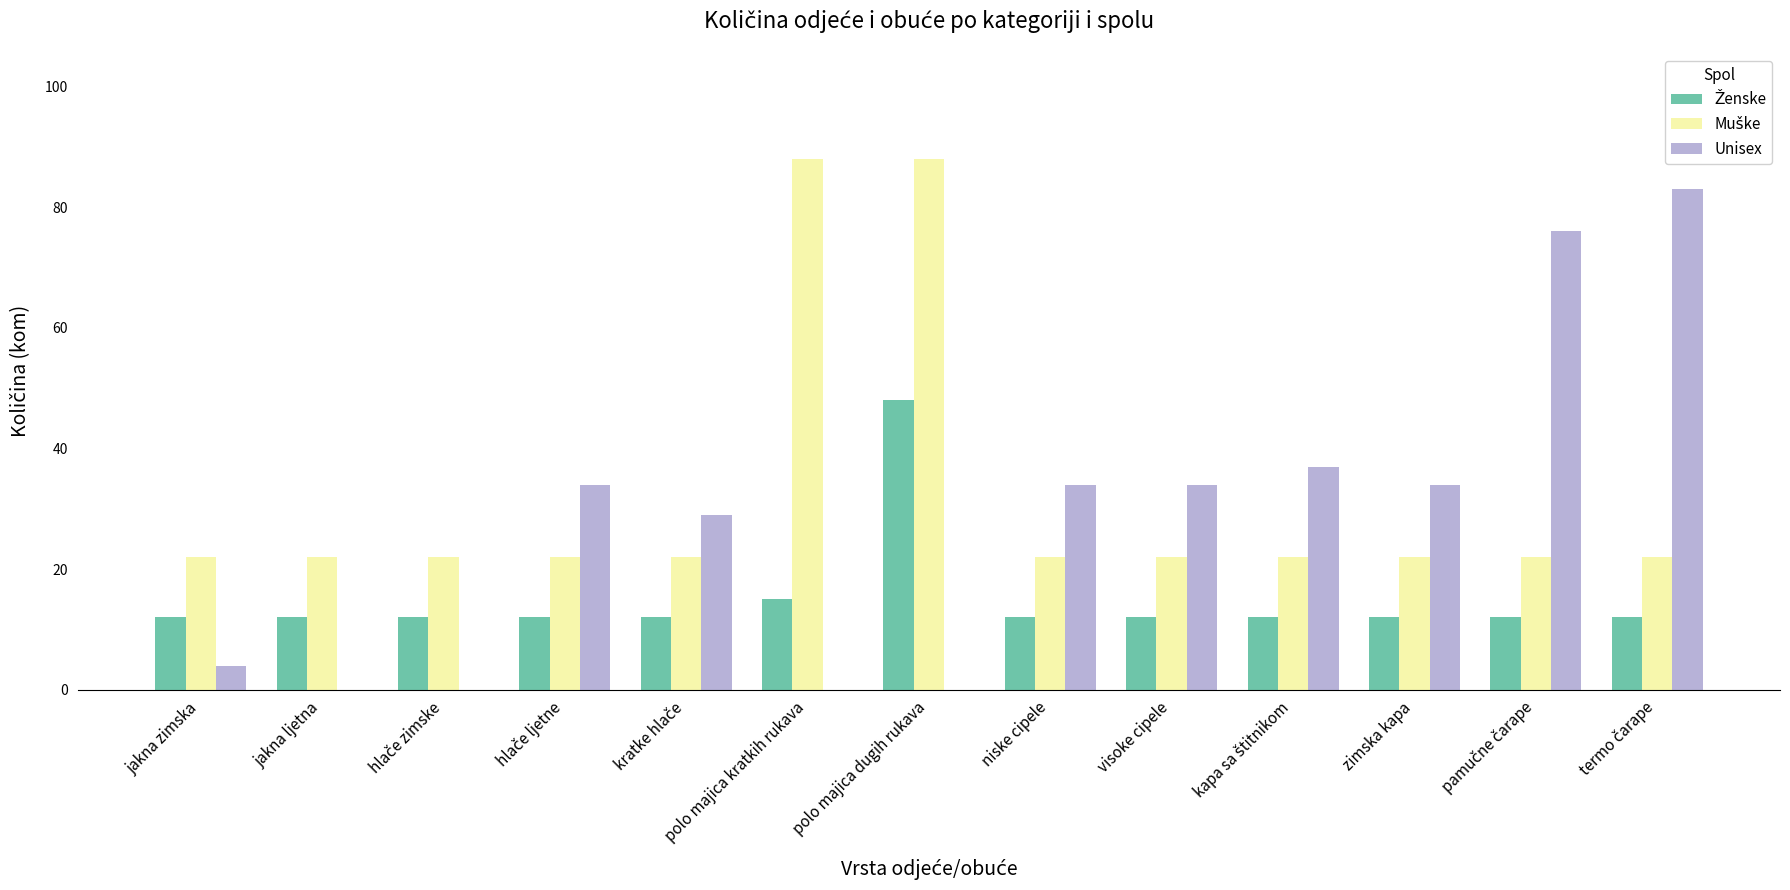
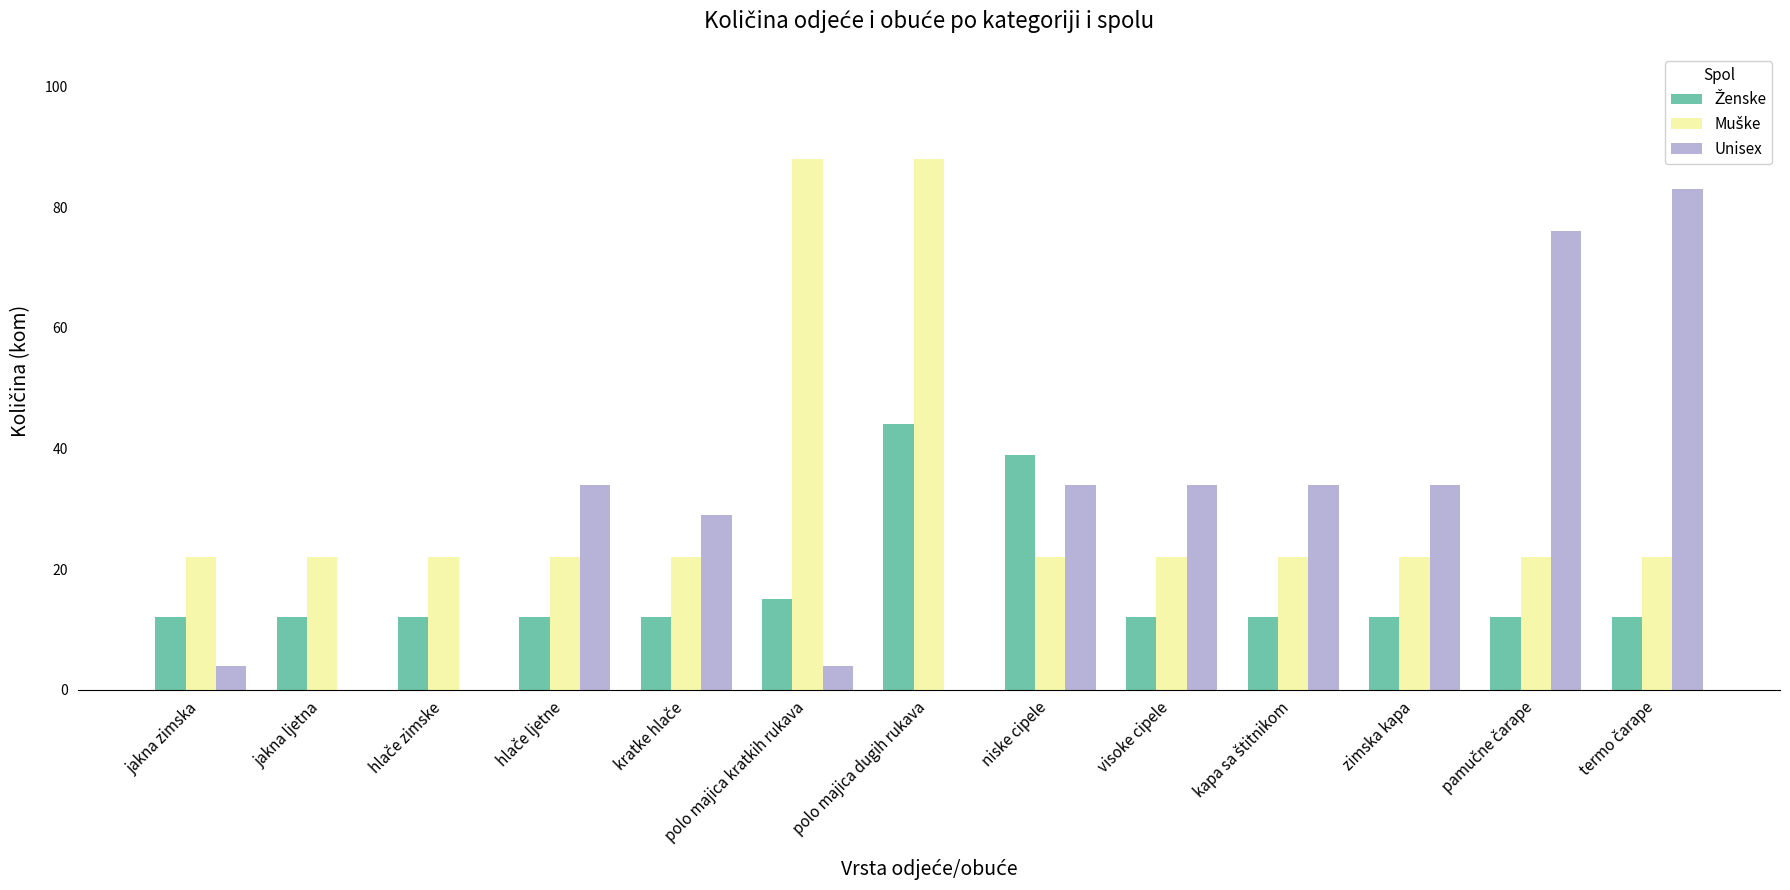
  {
    "Ženske": {
      "jakna zimska": 12,
      "jakna ljetna": 12,
      "hlače zimske": 12,
      "hlače ljetne": 12,
      "kratke hlače": 12,
      "polo majica kratkih rukava": 15,
-     "polo majica dugih rukava": 48,
-     "niske cipele": 12,
+     "polo majica dugih rukava": 44,
+     "niske cipele": 39,
      "visoke cipele": 12,
      "kapa sa štitnikom": 12,
      "zimska kapa": 12,
      "pamučne čarape": 12,
      "termo čarape": 12
    },
    "Muške": {
      "jakna zimska": 22,
      "jakna ljetna": 22,
      "hlače zimske": 22,
      "hlače ljetne": 22,
      "kratke hlače": 22,
      "polo majica kratkih rukava": 88,
      "polo majica dugih rukava": 88,
      "niske cipele": 22,
      "visoke cipele": 22,
      "kapa sa štitnikom": 22,
      "zimska kapa": 22,
      "pamučne čarape": 22,
      "termo čarape": 22
    },
    "Unisex": {
      "jakna zimska": 4,
      "jakna ljetna": 0,
      "hlače zimske": 0,
      "hlače ljetne": 34,
      "kratke hlače": 29,
-     "polo majica kratkih rukava": 0,
+     "polo majica kratkih rukava": 4,
      "polo majica dugih rukava": 0,
      "niske cipele": 34,
      "visoke cipele": 34,
-     "kapa sa štitnikom": 37,
+     "kapa sa štitnikom": 34,
      "zimska kapa": 34,
      "pamučne čarape": 76,
      "termo čarape": 83
    }
  }
